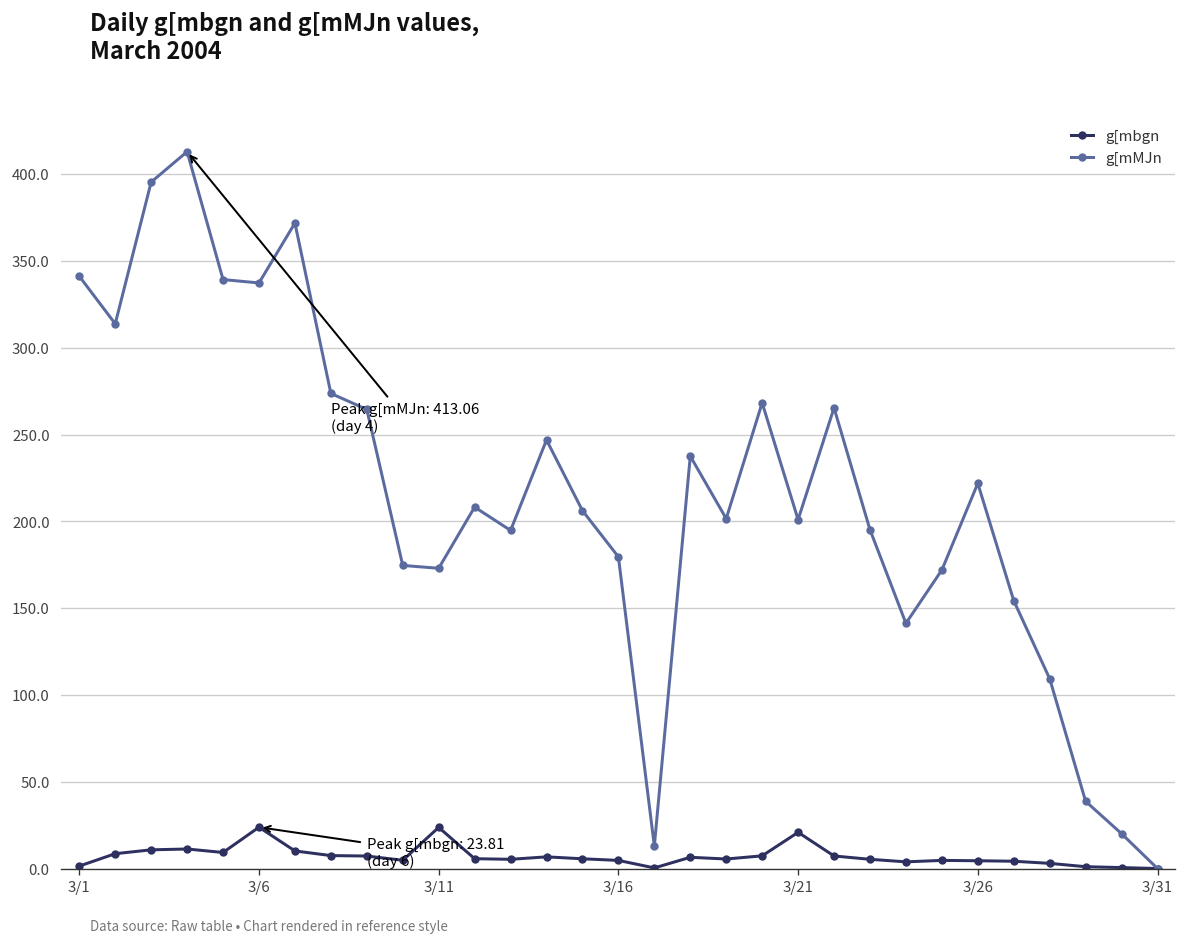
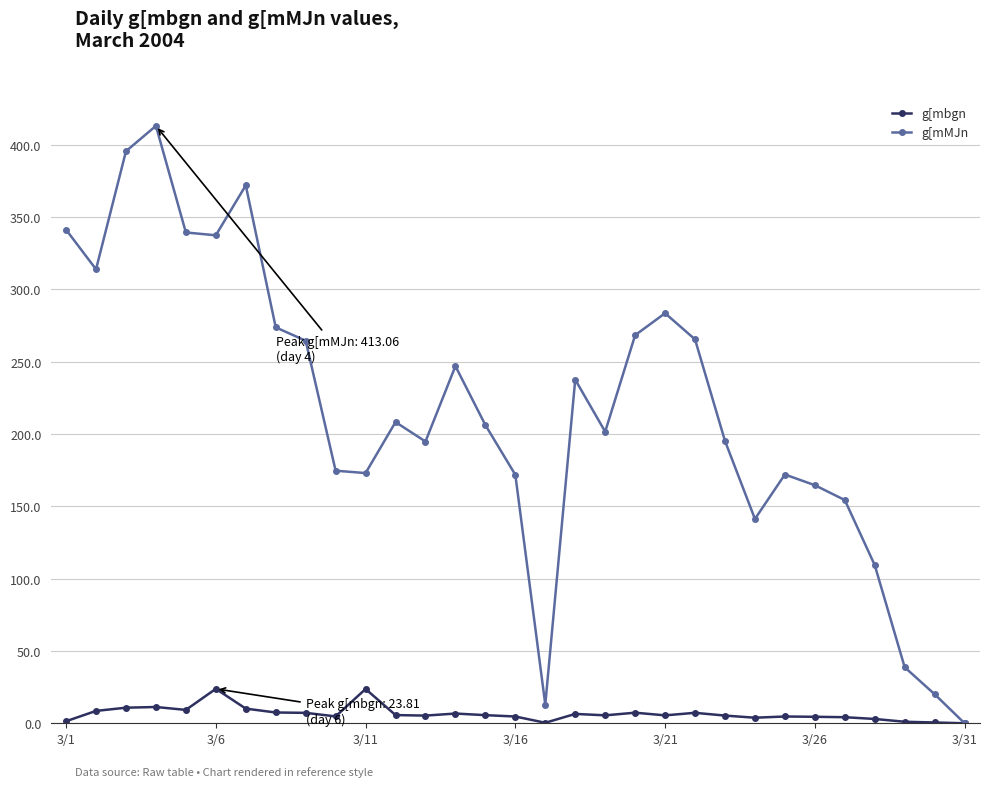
  {
    "g[mbgn": {
      "3/1": 1,
      "3/6": 24,
      "3/16": 5,
-     "3/21": 21,
+     "3/21": 5,
      "3/26": 4
    },
    "g[mMJn": {
      "3/1": 341,
      "3/11": 173,
-     "3/16": 180,
-     "3/21": 201,
-     "3/26": 222
+     "3/16": 172,
+     "3/21": 284,
+     "3/26": 165
    }
  }
